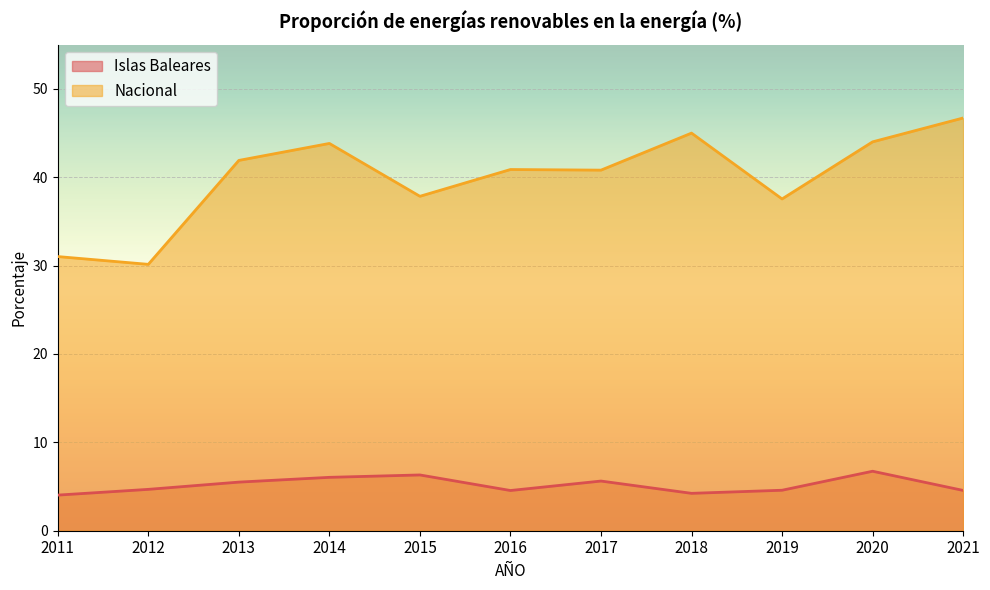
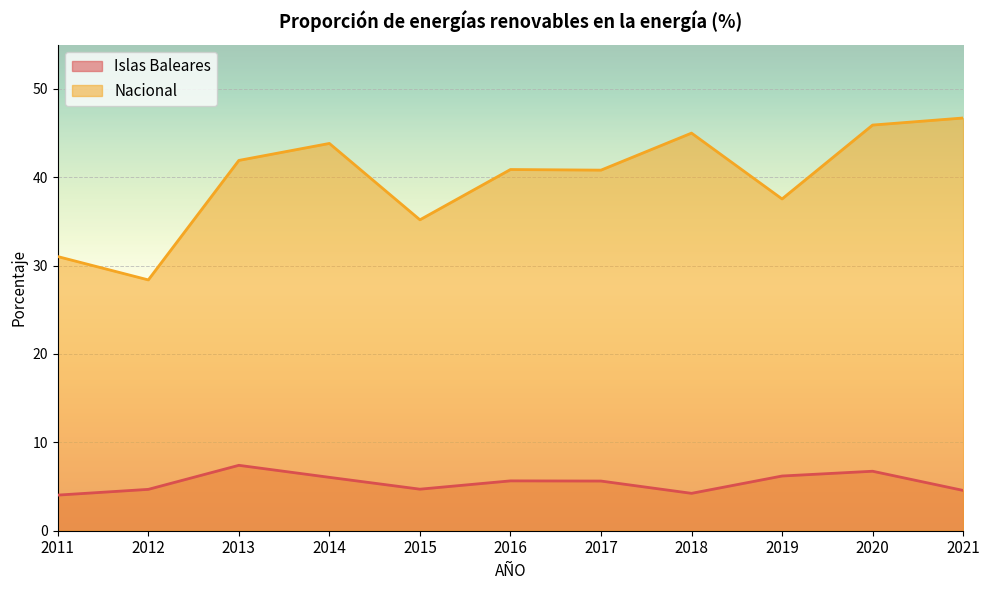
  {
    "Islas Baleares": {
      "2011": 4,
      "2012": 5,
-     "2013": 6,
+     "2013": 7,
      "2014": 6,
-     "2015": 6,
-     "2016": 5,
+     "2015": 5,
+     "2016": 6,
      "2017": 6,
      "2018": 4,
-     "2019": 5,
+     "2019": 6,
      "2020": 7,
      "2021": 5
    },
    "Nacional": {
      "2011": 31,
-     "2012": 30,
+     "2012": 28,
      "2013": 42,
      "2014": 44,
-     "2015": 38,
+     "2015": 35,
      "2016": 41,
      "2017": 41,
      "2018": 45,
      "2019": 38,
-     "2020": 44,
+     "2020": 46,
      "2021": 47
    }
  }
